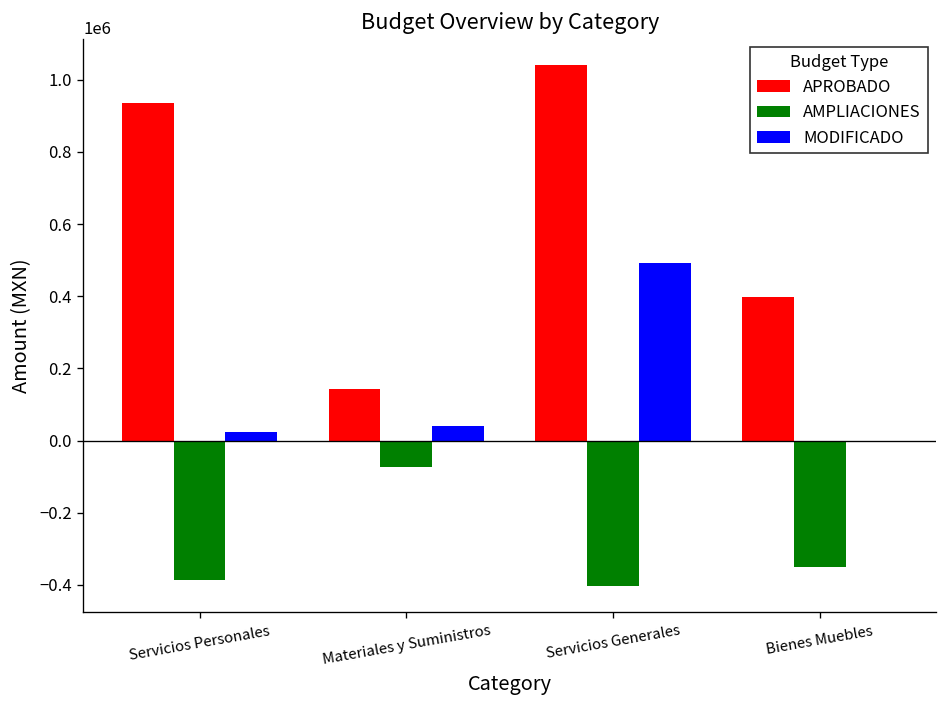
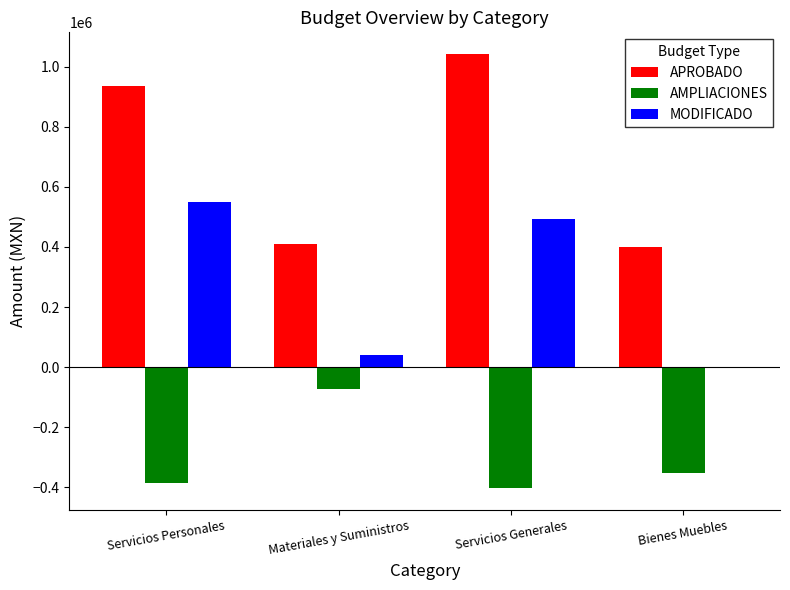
  {
    "APROBADO": {
      "Servicios Personales": 940000,
-     "Materiales y Suministros": 140000,
+     "Materiales y Suministros": 410000,
      "Servicios Generales": 1040000,
      "Bienes Muebles": 400000
    },
    "AMPLIACIONES": {
      "Servicios Personales": -390000,
      "Materiales y Suministros": -70000,
      "Servicios Generales": -400000,
      "Bienes Muebles": -350000
    },
    "MODIFICADO": {
-     "Servicios Personales": 20000,
+     "Servicios Personales": 550000,
      "Materiales y Suministros": 40000,
      "Servicios Generales": 490000,
      "Bienes Muebles": 0
    }
  }
